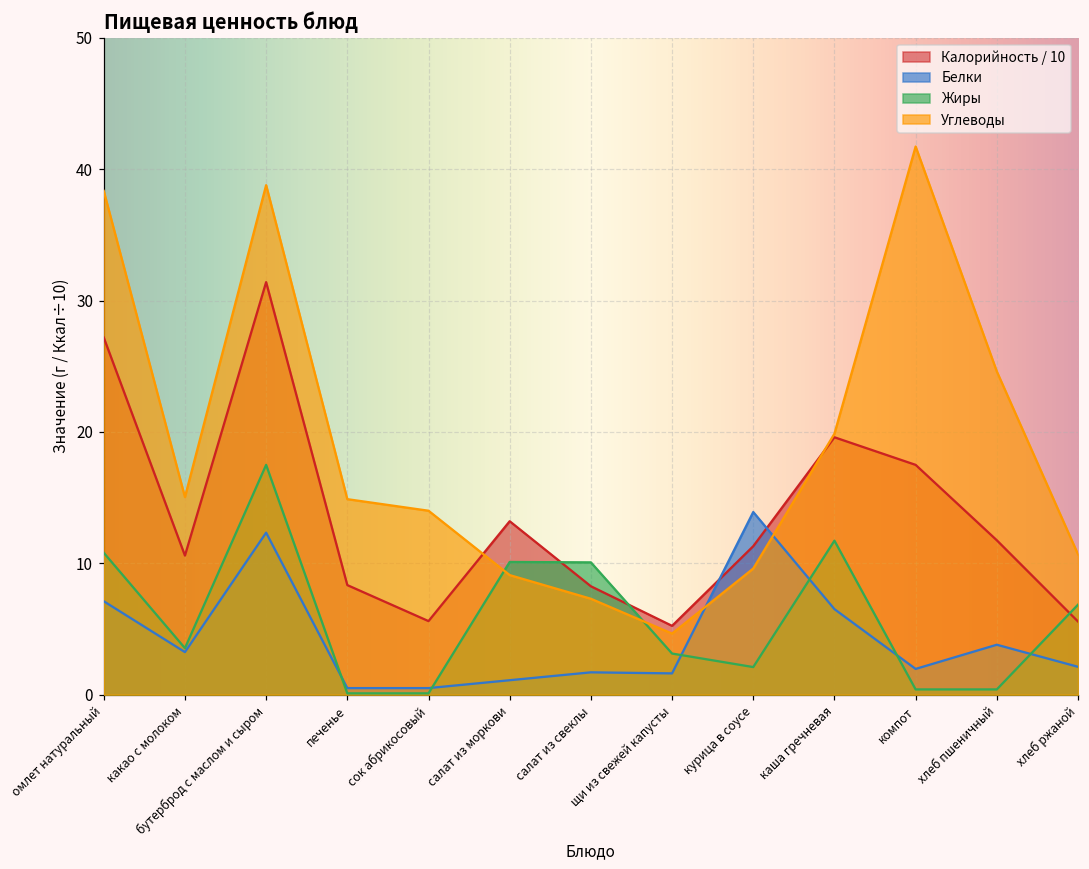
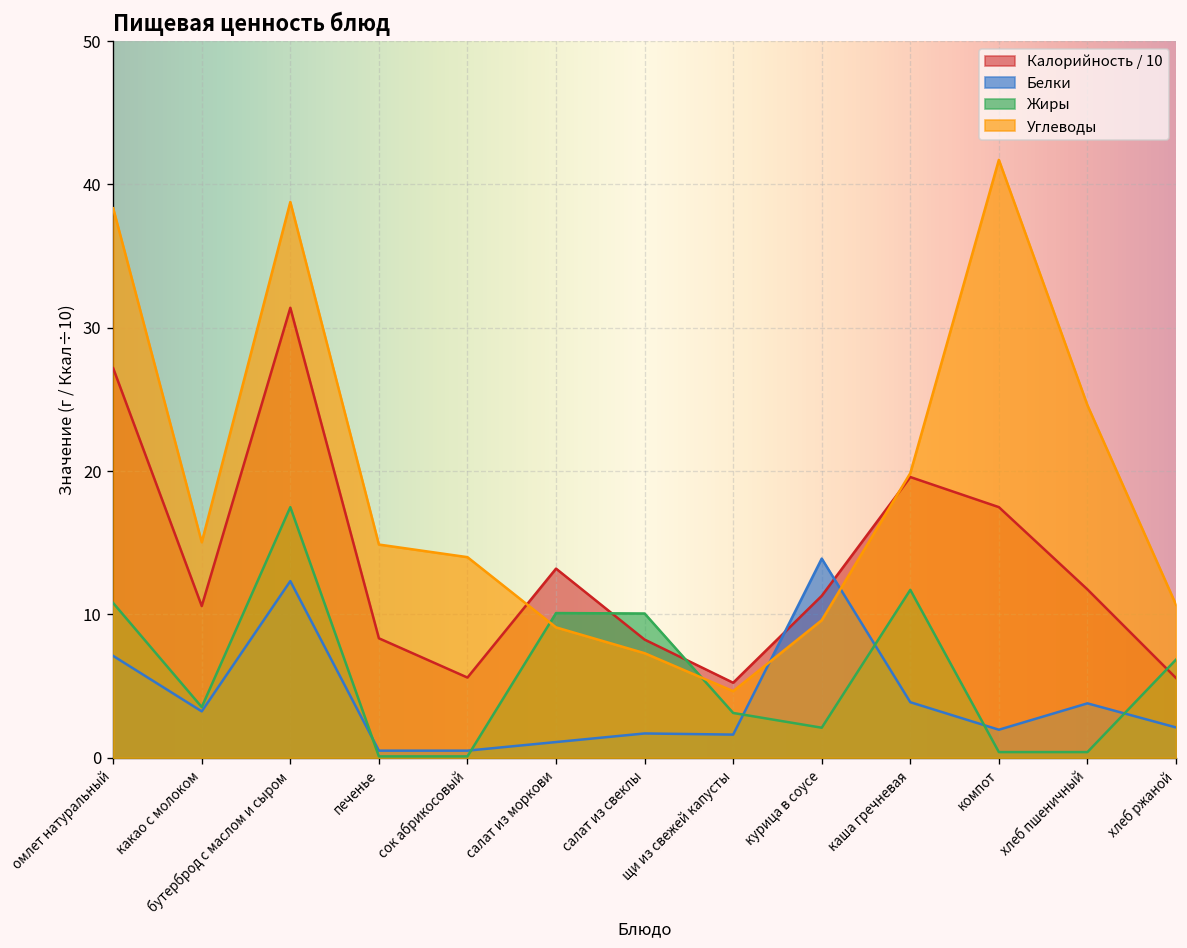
  {
    "Калорийность / 10": {
      "омлет натуральный": 27.2,
      "какао с молоком": 10.6,
      "бутерброд с маслом и сыром": 31.4,
      "печенье": 8.3,
      "сок абрикосовый": 5.6,
      "салат из моркови": 13.2,
      "салат из свеклы": 8.3,
      "щи из свежей капусты": 5.2,
      "курица в соусе": 11.3,
      "каша гречневая": 19.6,
      "компот": 17.5,
      "хлеб пшеничный": 11.8,
      "хлеб ржаной": 5.6
    },
    "Белки": {
      "омлет натуральный": 7.1,
      "какао с молоком": 3.2,
      "бутерброд с маслом и сыром": 12.3,
      "печенье": 0.5,
      "сок абрикосовый": 0.5,
      "салат из моркови": 1.1,
      "салат из свеклы": 1.7,
      "щи из свежей капусты": 1.6,
      "курица в соусе": 13.9,
-     "каша гречневая": 6.5,
+     "каша гречневая": 3.9,
      "компот": 2.0,
      "хлеб пшеничный": 3.8,
      "хлеб ржаной": 2.1
    },
    "Жиры": {
      "омлет натуральный": 10.8,
      "какао с молоком": 3.5,
      "бутерброд с маслом и сыром": 17.5,
      "печенье": 0.1,
      "сок абрикосовый": 0.1,
      "салат из моркови": 10.1,
      "салат из свеклы": 10.1,
      "щи из свежей капусты": 3.1,
      "курица в соусе": 2.1,
      "каша гречневая": 11.7,
      "компот": 0.4,
      "хлеб пшеничный": 0.4,
      "хлеб ржаной": 6.9
    },
    "Углеводы": {
      "омлет натуральный": 38.3,
      "какао с молоком": 15.0,
      "бутерброд с маслом и сыром": 38.8,
      "печенье": 14.9,
      "сок абрикосовый": 14.0,
      "салат из моркови": 9.1,
      "салат из свеклы": 7.3,
      "щи из свежей капусты": 4.7,
      "курица в соусе": 9.6,
      "каша гречневая": 19.9,
      "компот": 41.7,
      "хлеб пшеничный": 24.6,
      "хлеб ржаной": 10.7
    }
  }
